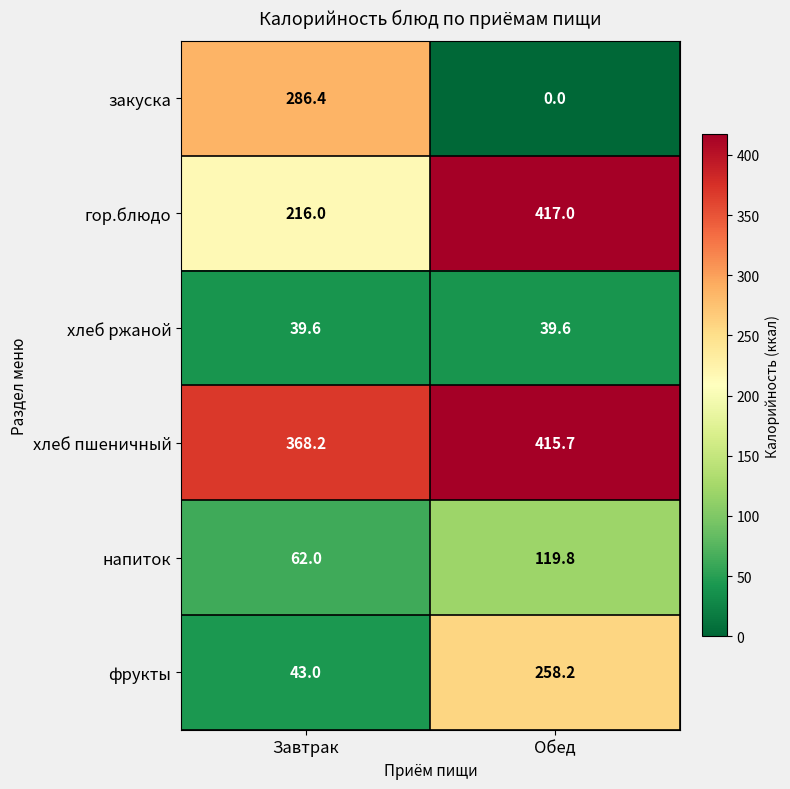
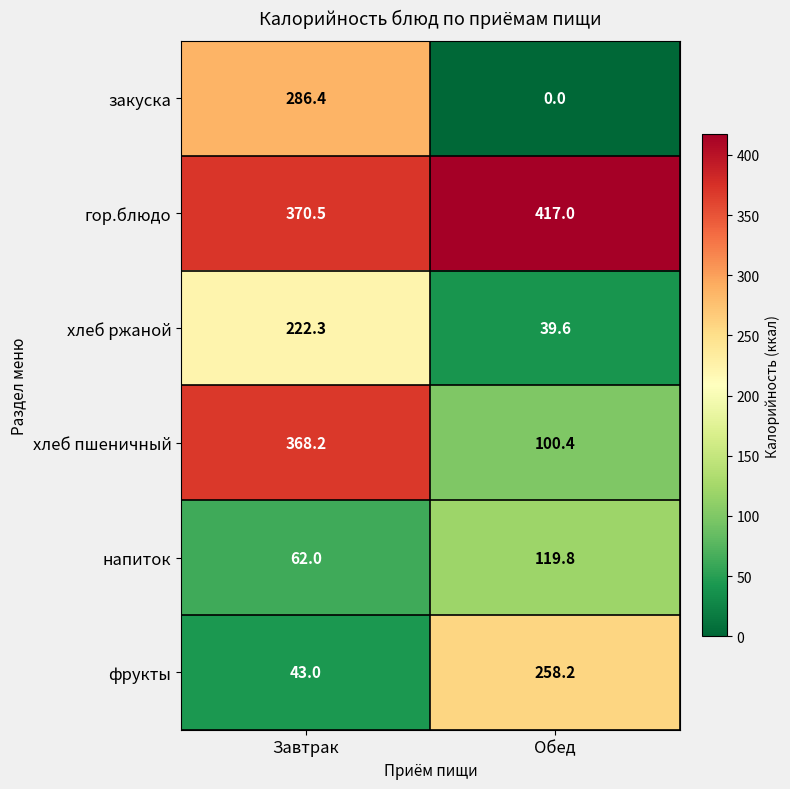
  {
    "закуска": {
      "Завтрак": 286.4,
      "Обед": 0.0
    },
    "гор.блюдо": {
-     "Завтрак": 216.0,
+     "Завтрак": 370.5,
      "Обед": 417.0
    },
    "хлеб ржаной": {
-     "Завтрак": 39.6,
+     "Завтрак": 222.3,
      "Обед": 39.6
    },
    "хлеб пшеничный": {
      "Завтрак": 368.2,
-     "Обед": 415.7
+     "Обед": 100.4
    },
    "напиток": {
      "Завтрак": 62.0,
      "Обед": 119.8
    },
    "фрукты": {
      "Завтрак": 43.0,
      "Обед": 258.2
    }
  }
